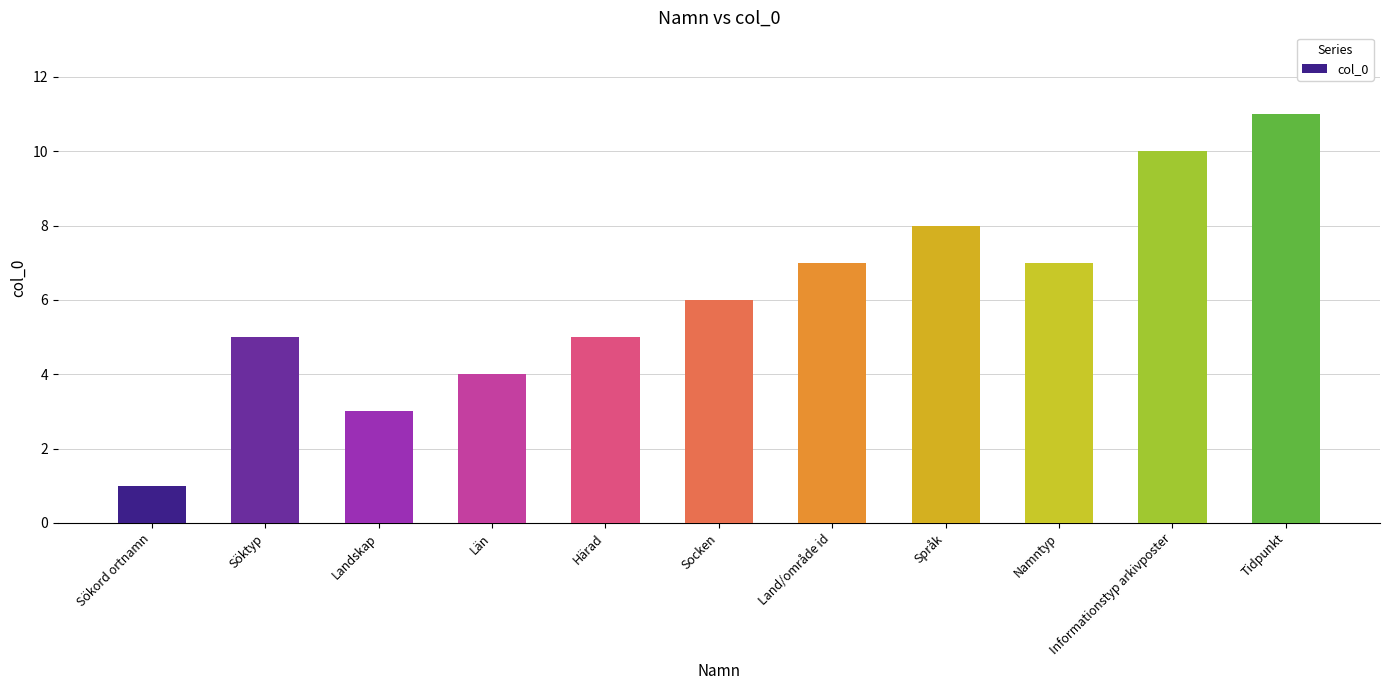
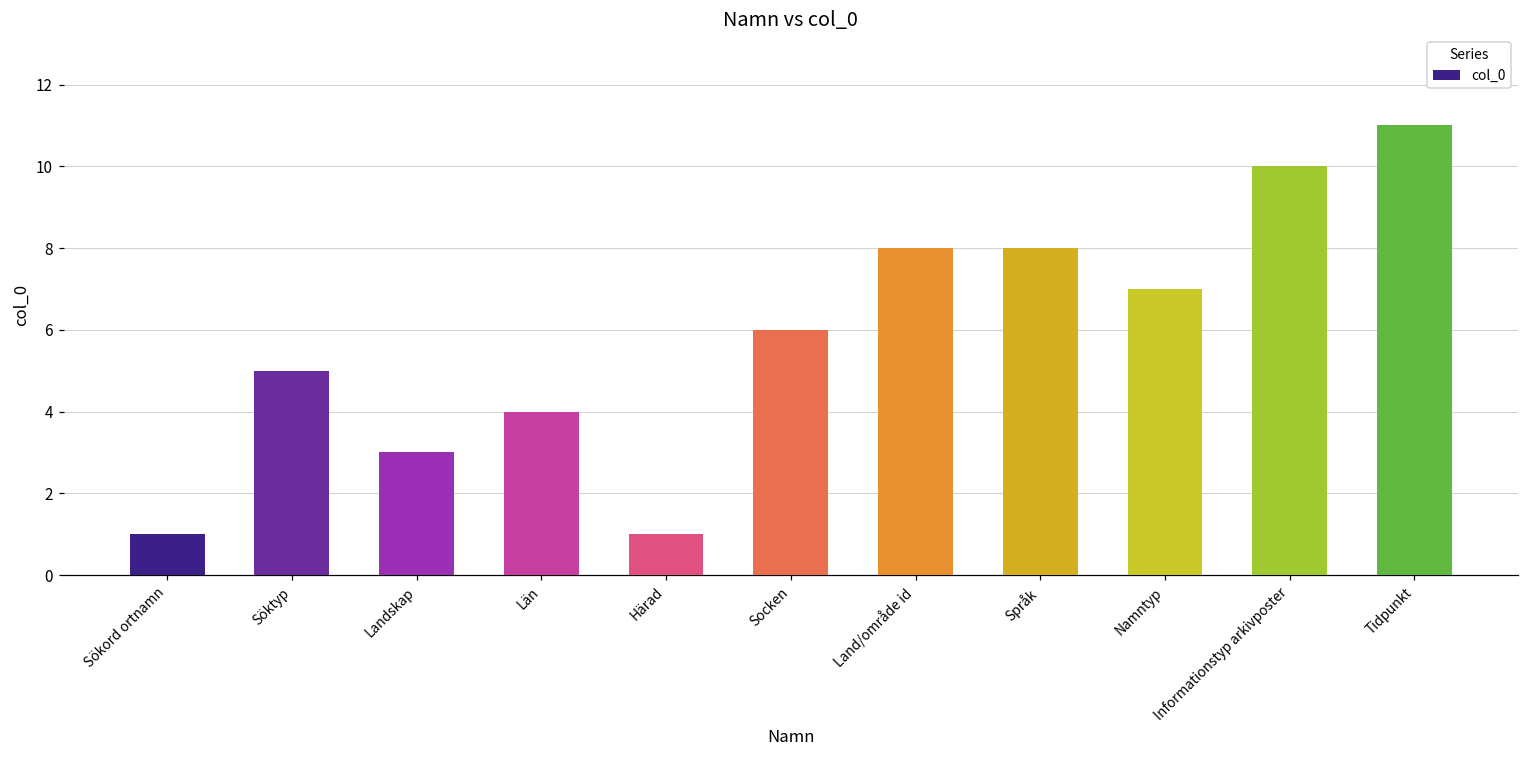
  {
    "Sökord ortnamn": 1,
    "Söktyp": 5,
    "Landskap": 3,
    "Län": 4,
-   "Härad": 5,
+   "Härad": 1,
    "Socken": 6,
-   "Land/område id": 7,
+   "Land/område id": 8,
    "Språk": 8,
    "Namntyp": 7,
    "Informationstyp arkivposter": 10,
    "Tidpunkt": 11
  }
